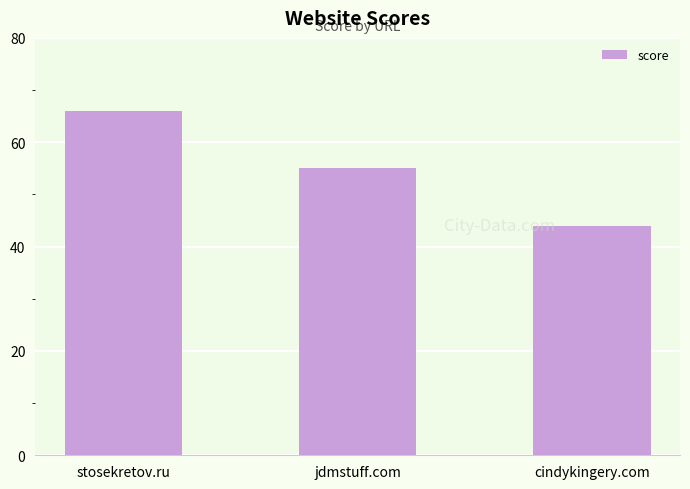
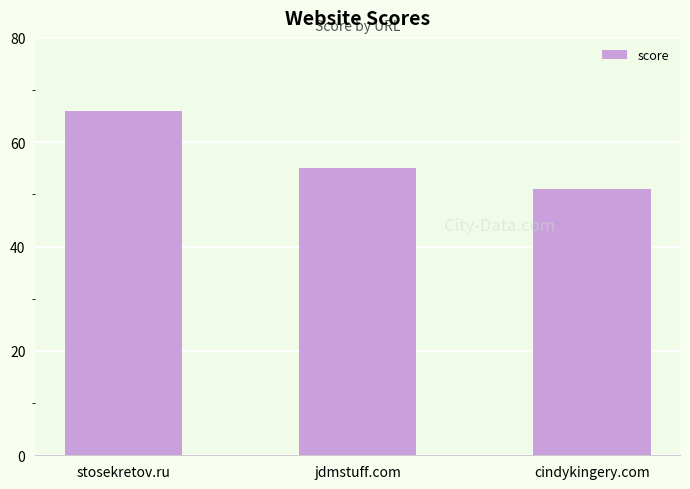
  {
    "stosekretov.ru": 66,
    "jdmstuff.com": 55,
-   "cindykingery.com": 44
+   "cindykingery.com": 51
  }
